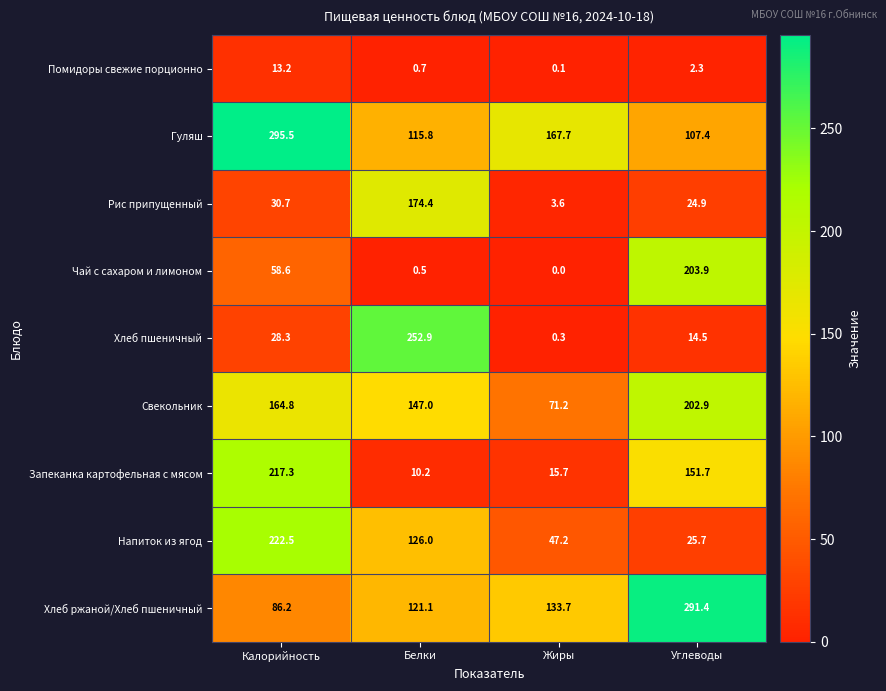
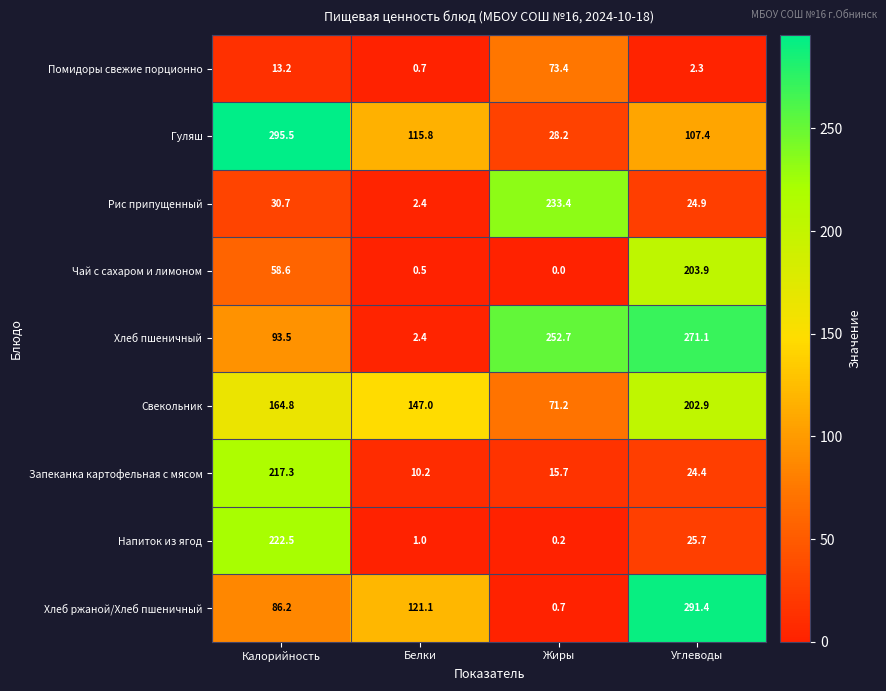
  {
    "Помидоры свежие порционно": {
      "Калорийность": 13.2,
      "Белки": 0.7,
-     "Жиры": 0.1,
+     "Жиры": 73.4,
      "Углеводы": 2.3
    },
    "Гуляш": {
      "Калорийность": 295.5,
      "Белки": 115.8,
-     "Жиры": 167.7,
+     "Жиры": 28.2,
      "Углеводы": 107.4
    },
    "Рис припущенный": {
      "Калорийность": 30.7,
-     "Белки": 174.4,
-     "Жиры": 3.6,
+     "Белки": 2.4,
+     "Жиры": 233.4,
      "Углеводы": 24.9
    },
    "Чай с сахаром и лимоном": {
      "Калорийность": 58.6,
      "Белки": 0.5,
      "Жиры": 0.0,
      "Углеводы": 203.9
    },
    "Хлеб пшеничный": {
-     "Калорийность": 28.3,
-     "Белки": 252.9,
-     "Жиры": 0.3,
-     "Углеводы": 14.5
+     "Калорийность": 93.5,
+     "Белки": 2.4,
+     "Жиры": 252.7,
+     "Углеводы": 271.1
    },
    "Свекольник": {
      "Калорийность": 164.8,
      "Белки": 147.0,
      "Жиры": 71.2,
      "Углеводы": 202.9
    },
    "Запеканка картофельная с мясом": {
      "Калорийность": 217.3,
      "Белки": 10.2,
      "Жиры": 15.7,
-     "Углеводы": 151.7
+     "Углеводы": 24.4
    },
    "Напиток из ягод": {
      "Калорийность": 222.5,
-     "Белки": 126.0,
-     "Жиры": 47.2,
+     "Белки": 1.0,
+     "Жиры": 0.2,
      "Углеводы": 25.7
    },
    "Хлеб ржаной/Хлеб пшеничный": {
      "Калорийность": 86.2,
      "Белки": 121.1,
-     "Жиры": 133.7,
+     "Жиры": 0.7,
      "Углеводы": 291.4
    }
  }
